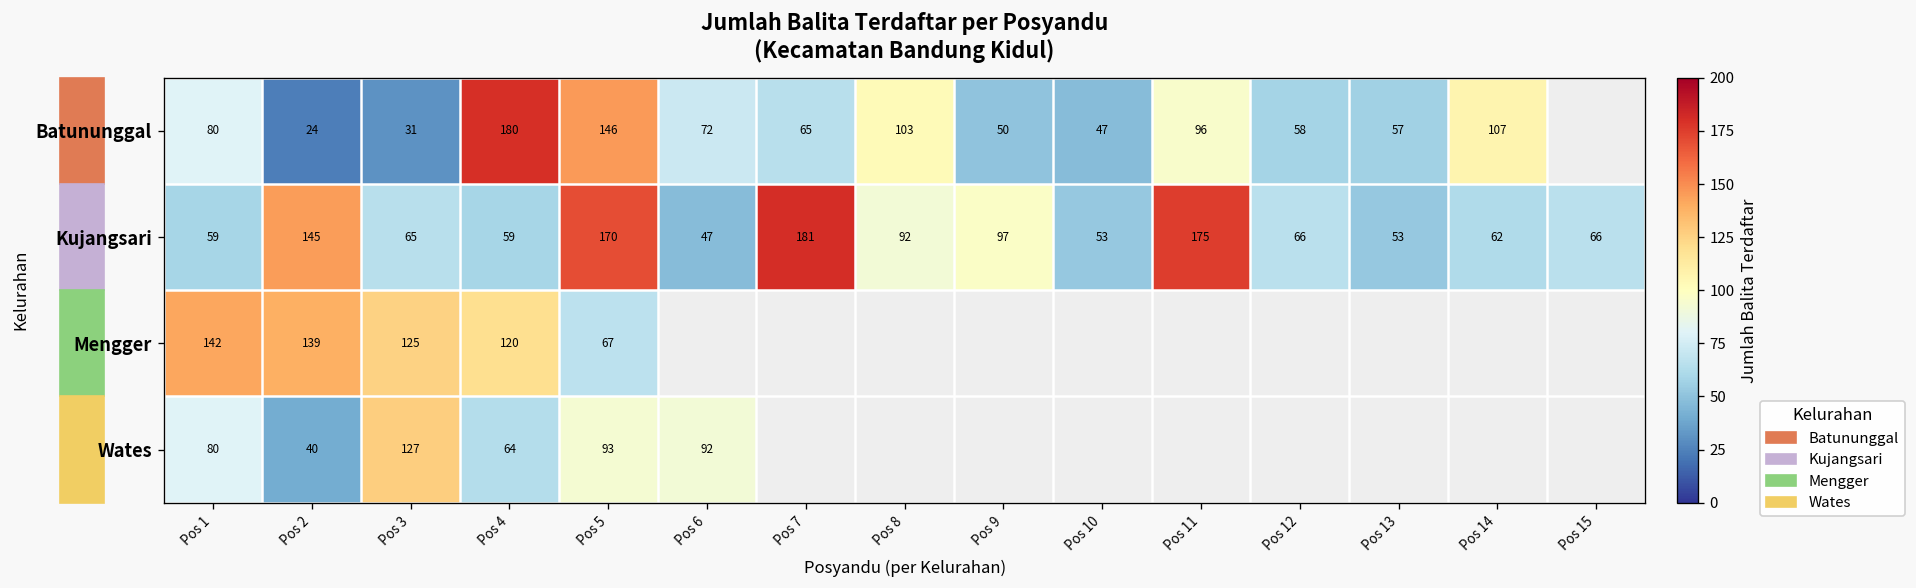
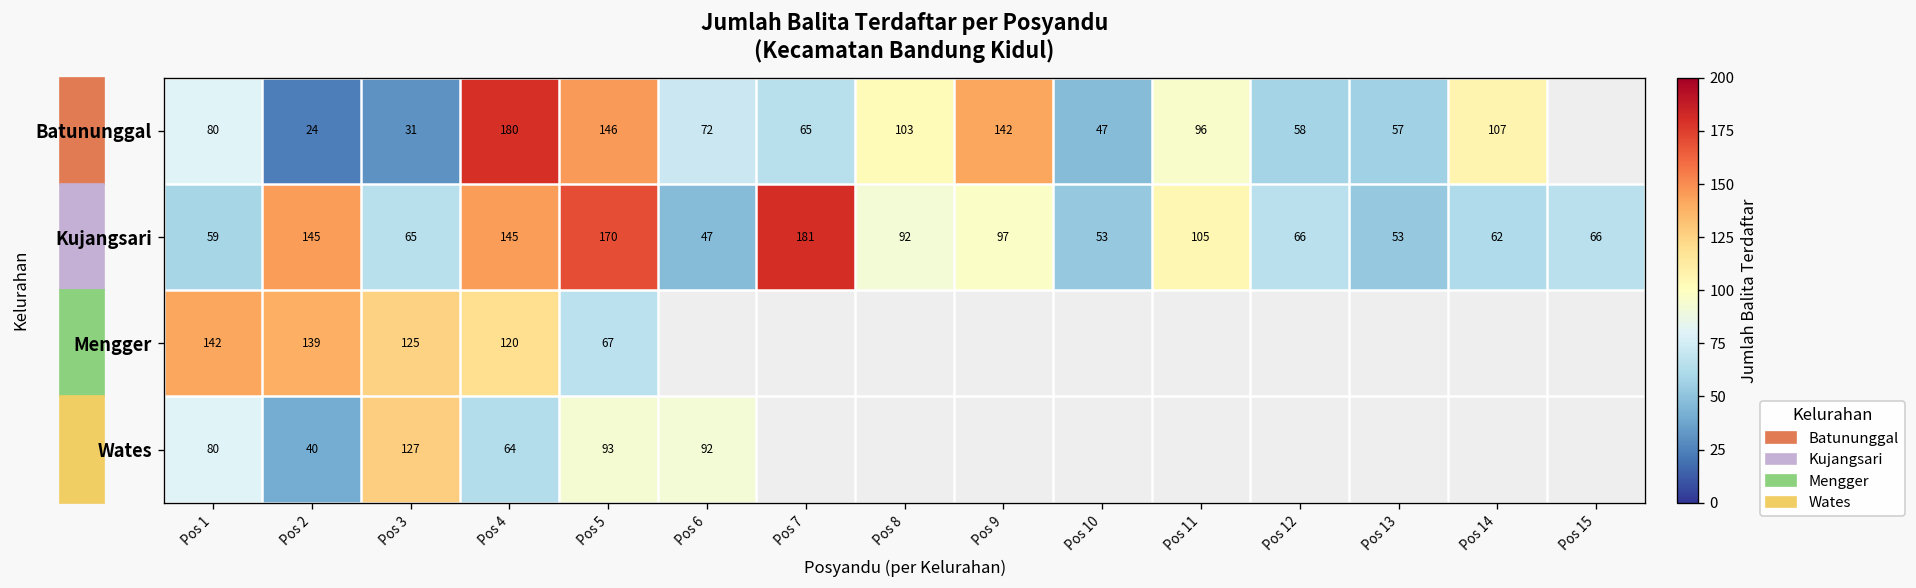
  {
    "Batununggal": {
      "Pos 1": 80,
      "Pos 2": 24,
      "Pos 3": 31,
      "Pos 4": 180,
      "Pos 5": 146,
      "Pos 6": 72,
      "Pos 7": 65,
      "Pos 8": 103,
-     "Pos 9": 50,
+     "Pos 9": 142,
      "Pos 10": 47,
      "Pos 11": 96,
      "Pos 12": 58,
      "Pos 13": 57,
      "Pos 14": 107
    },
    "Kujangsari": {
      "Pos 1": 59,
      "Pos 2": 145,
      "Pos 3": 65,
-     "Pos 4": 59,
+     "Pos 4": 145,
      "Pos 5": 170,
      "Pos 6": 47,
      "Pos 7": 181,
      "Pos 8": 92,
      "Pos 9": 97,
      "Pos 10": 53,
-     "Pos 11": 175,
+     "Pos 11": 105,
      "Pos 12": 66,
      "Pos 13": 53,
      "Pos 14": 62,
      "Pos 15": 66
    },
    "Mengger": {
      "Pos 1": 142,
      "Pos 2": 139,
      "Pos 3": 125,
      "Pos 4": 120,
      "Pos 5": 67
    },
    "Wates": {
      "Pos 1": 80,
      "Pos 2": 40,
      "Pos 3": 127,
      "Pos 4": 64,
      "Pos 5": 93,
      "Pos 6": 92
    }
  }
